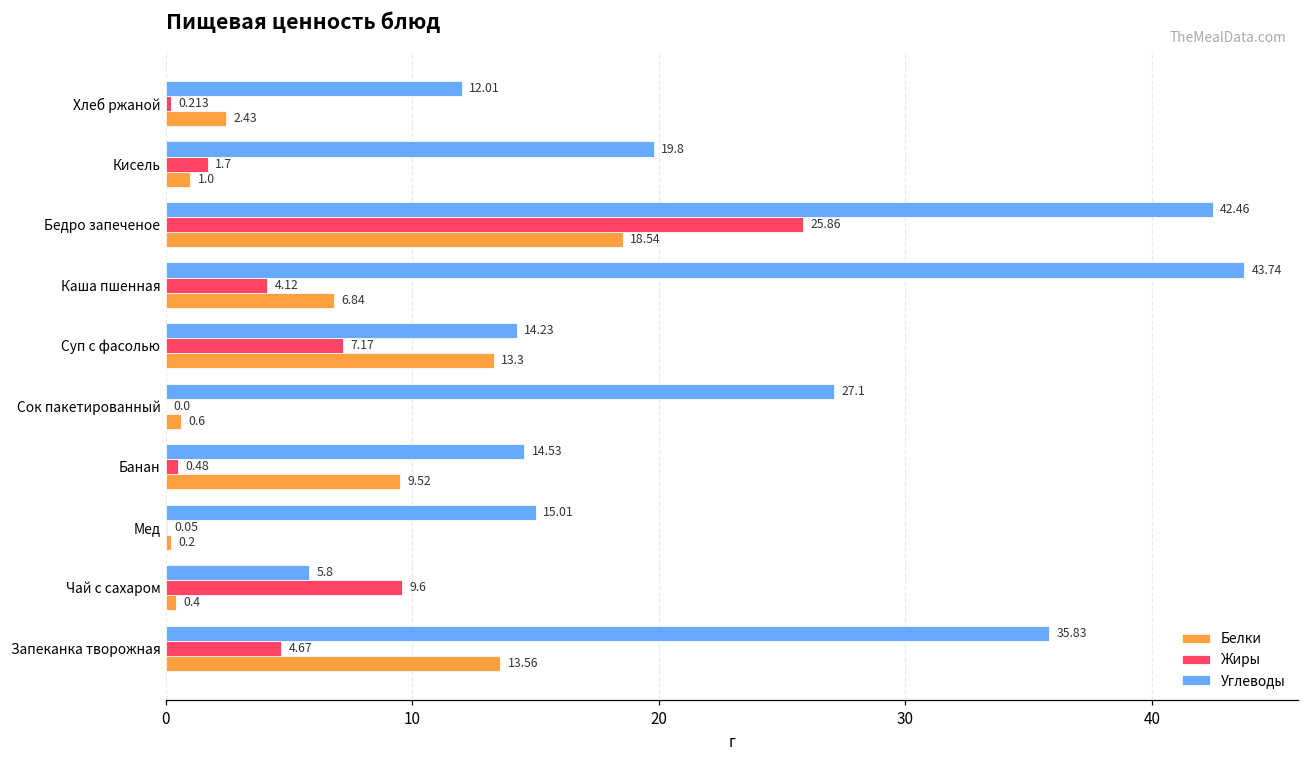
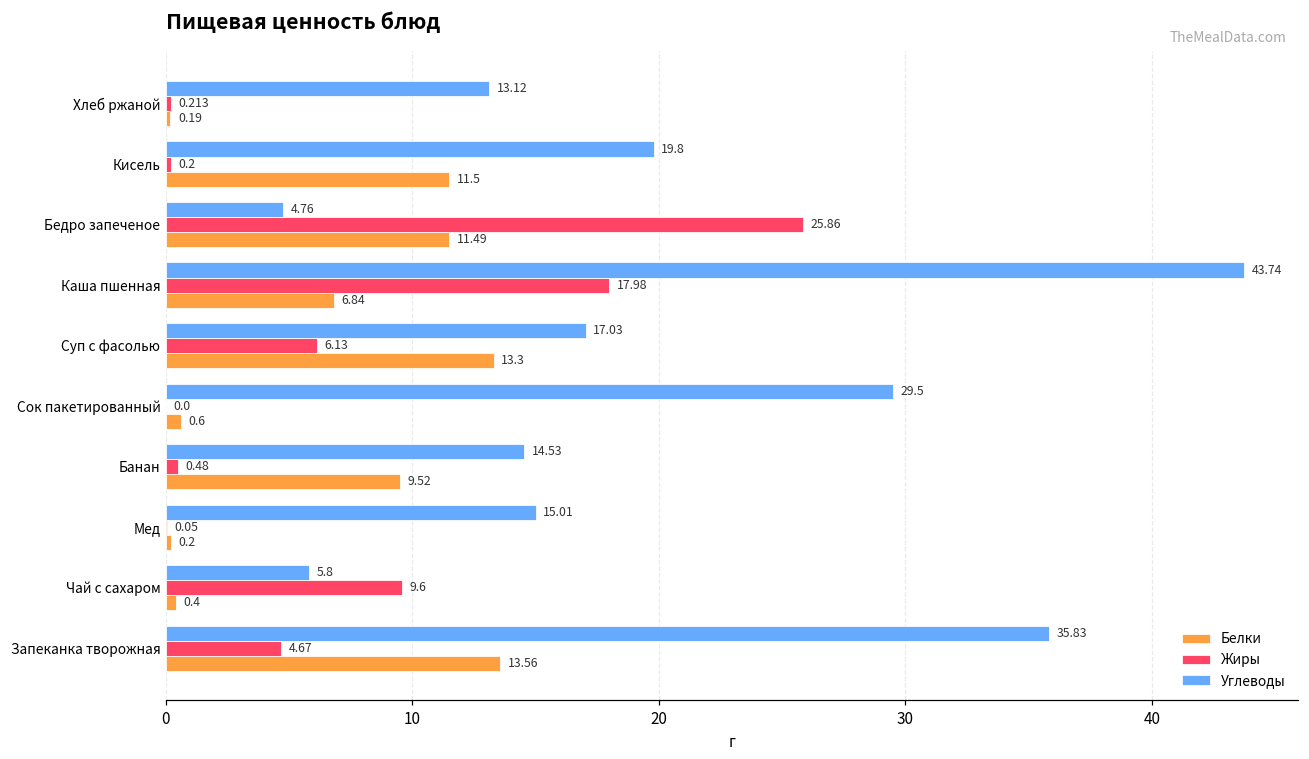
  {
    "Белки": {
-     "Хлеб ржаной": 2.43,
-     "Кисель": 1.0,
-     "Бедро запеченое": 18.54,
+     "Хлеб ржаной": 0.19,
+     "Кисель": 11.5,
+     "Бедро запеченое": 11.49,
      "Каша пшенная": 6.84,
      "Суп с фасолью": 13.3,
      "Сок пакетированный": 0.6,
      "Банан": 9.52,
      "Мед": 0.2,
      "Чай с сахаром": 0.4,
      "Запеканка творожная": 13.56
    },
    "Жиры": {
      "Хлеб ржаной": 0.213,
-     "Кисель": 1.7,
+     "Кисель": 0.2,
      "Бедро запеченое": 25.86,
-     "Каша пшенная": 4.12,
-     "Суп с фасолью": 7.17,
+     "Каша пшенная": 17.98,
+     "Суп с фасолью": 6.13,
      "Сок пакетированный": 0.0,
      "Банан": 0.48,
      "Мед": 0.05,
      "Чай с сахаром": 9.6,
      "Запеканка творожная": 4.67
    },
    "Углеводы": {
-     "Хлеб ржаной": 12.01,
+     "Хлеб ржаной": 13.12,
      "Кисель": 19.8,
-     "Бедро запеченое": 42.46,
+     "Бедро запеченое": 4.76,
      "Каша пшенная": 43.74,
-     "Суп с фасолью": 14.23,
-     "Сок пакетированный": 27.1,
+     "Суп с фасолью": 17.03,
+     "Сок пакетированный": 29.5,
      "Банан": 14.53,
      "Мед": 15.01,
      "Чай с сахаром": 5.8,
      "Запеканка творожная": 35.83
    }
  }
